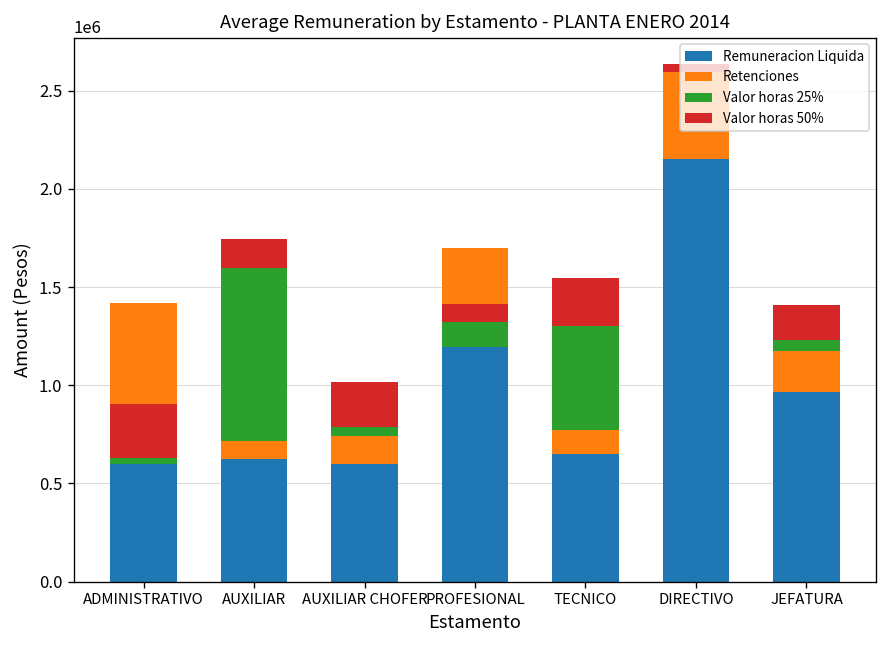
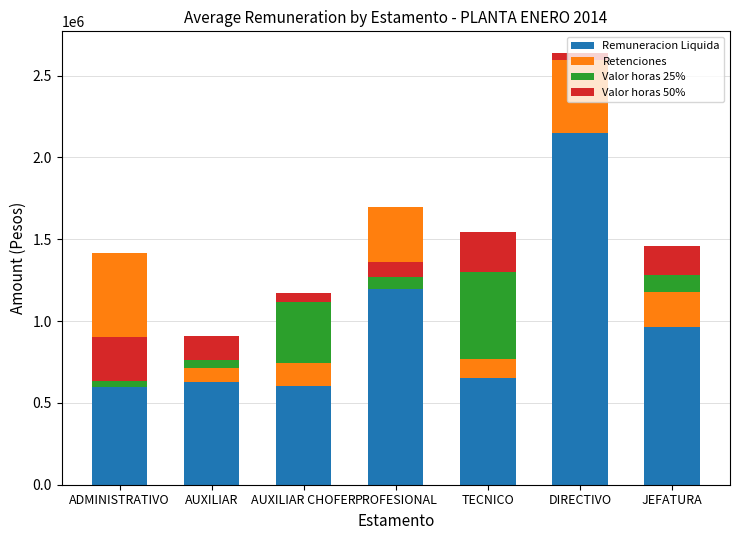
  {
    "Remuneracion Liquida": {
      "ADMINISTRATIVO": 1420000,
      "AUXILIAR": 630000,
      "AUXILIAR CHOFER": 600000,
      "PROFESIONAL": 1700000,
      "TECNICO": 650000,
      "DIRECTIVO": 2150000,
      "JEFATURA": 960000
    },
    "Valor horas 25%": {
-     "AUXILIAR": 880000,
-     "AUXILIAR CHOFER": 40000,
-     "PROFESIONAL": 130000,
+     "AUXILIAR": 50000,
+     "AUXILIAR CHOFER": 380000,
+     "PROFESIONAL": 70000,
      "TECNICO": 530000,
-     "JEFATURA": 50000
+     "JEFATURA": 100000
    },
    "Valor horas 50%": {
      "AUXILIAR": 150000,
-     "AUXILIAR CHOFER": 230000,
+     "AUXILIAR CHOFER": 50000,
      "TECNICO": 240000,
      "JEFATURA": 180000
    }
  }
